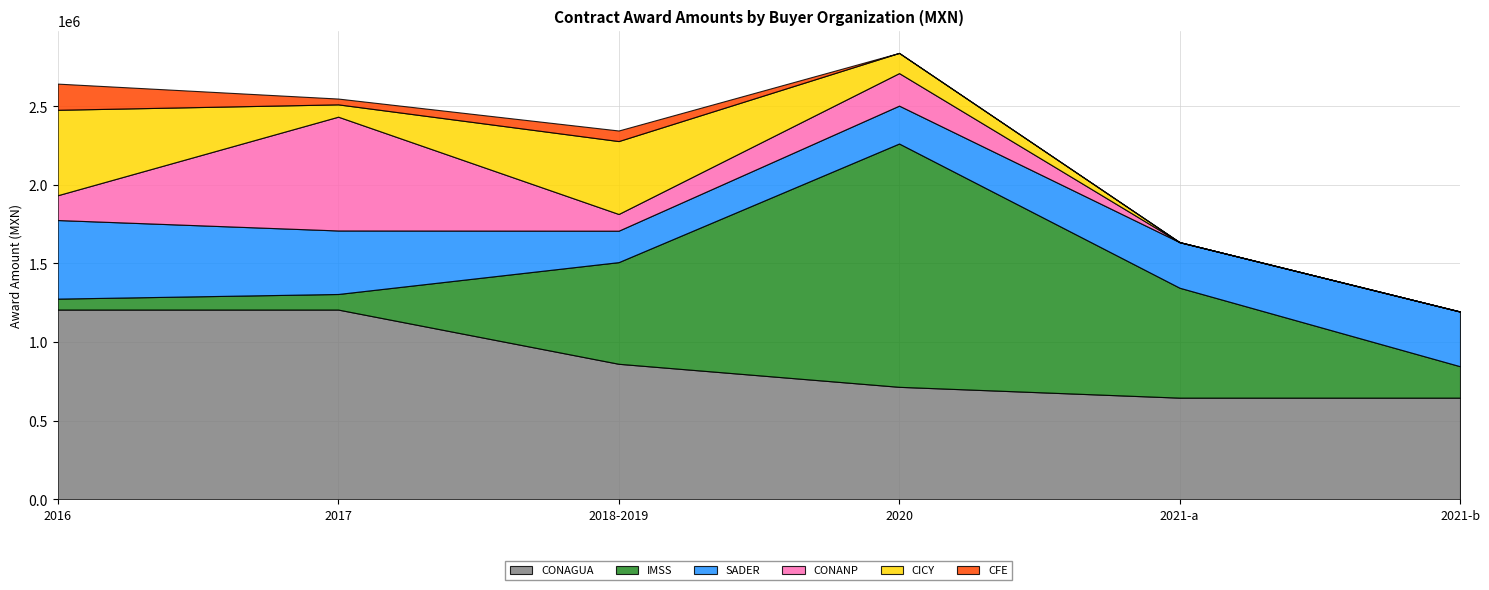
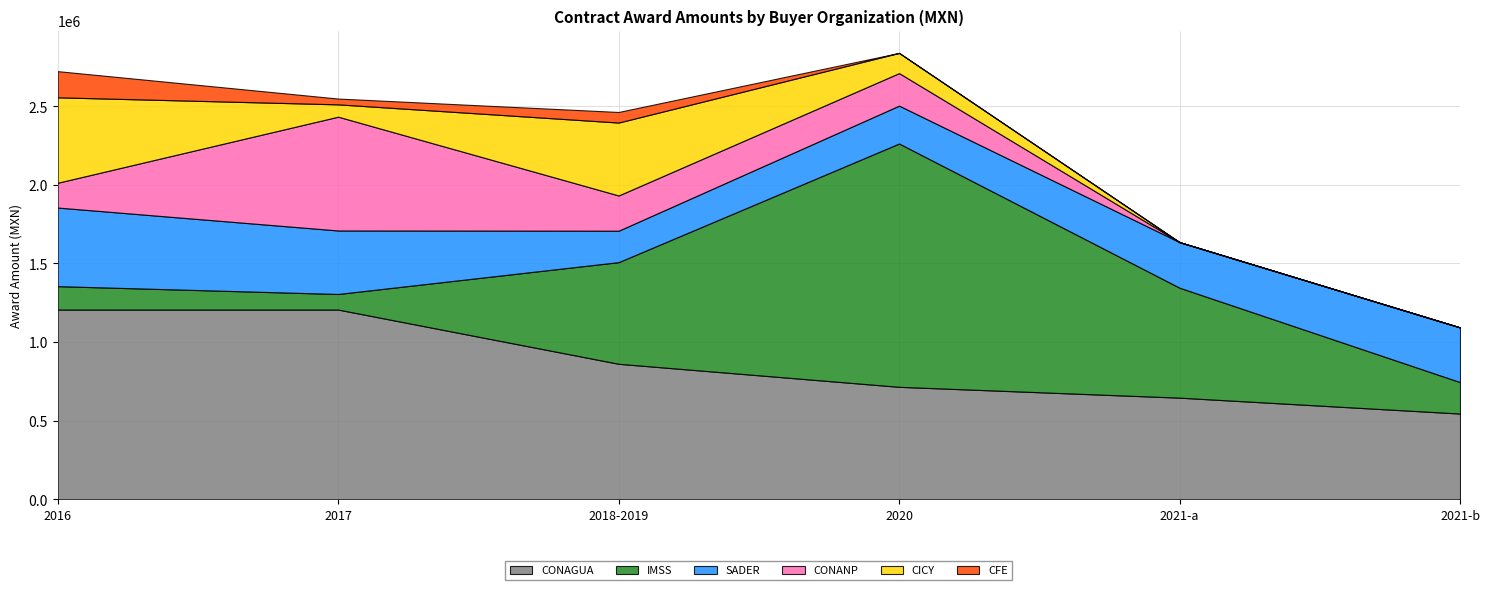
  {
    "CONAGUA": {
      "2016": 1210000,
      "2017": 1210000,
      "2018-2019": 860000,
      "2020": 720000,
      "2021-a": 650000,
-     "2021-b": 650000
+     "2021-b": 550000
    },
    "IMSS": {
-     "2016": 70000,
+     "2016": 150000,
      "2017": 100000,
      "2018-2019": 650000,
      "2020": 1550000,
      "2021-a": 700000,
      "2021-b": 200000
    },
    "SADER": {
      "2016": 500000,
      "2017": 400000,
      "2018-2019": 200000,
      "2020": 240000
    },
    "CONANP": {
      "2016": 160000,
      "2017": 720000,
-     "2018-2019": 110000,
+     "2018-2019": 220000,
      "2020": 210000
    },
    "CICY": {
      "2016": 540000,
      "2017": 80000,
      "2018-2019": 460000
    },
    "CFE": {
      "2016": 170000,
      "2017": 40000,
      "2018-2019": 70000
    }
  }
